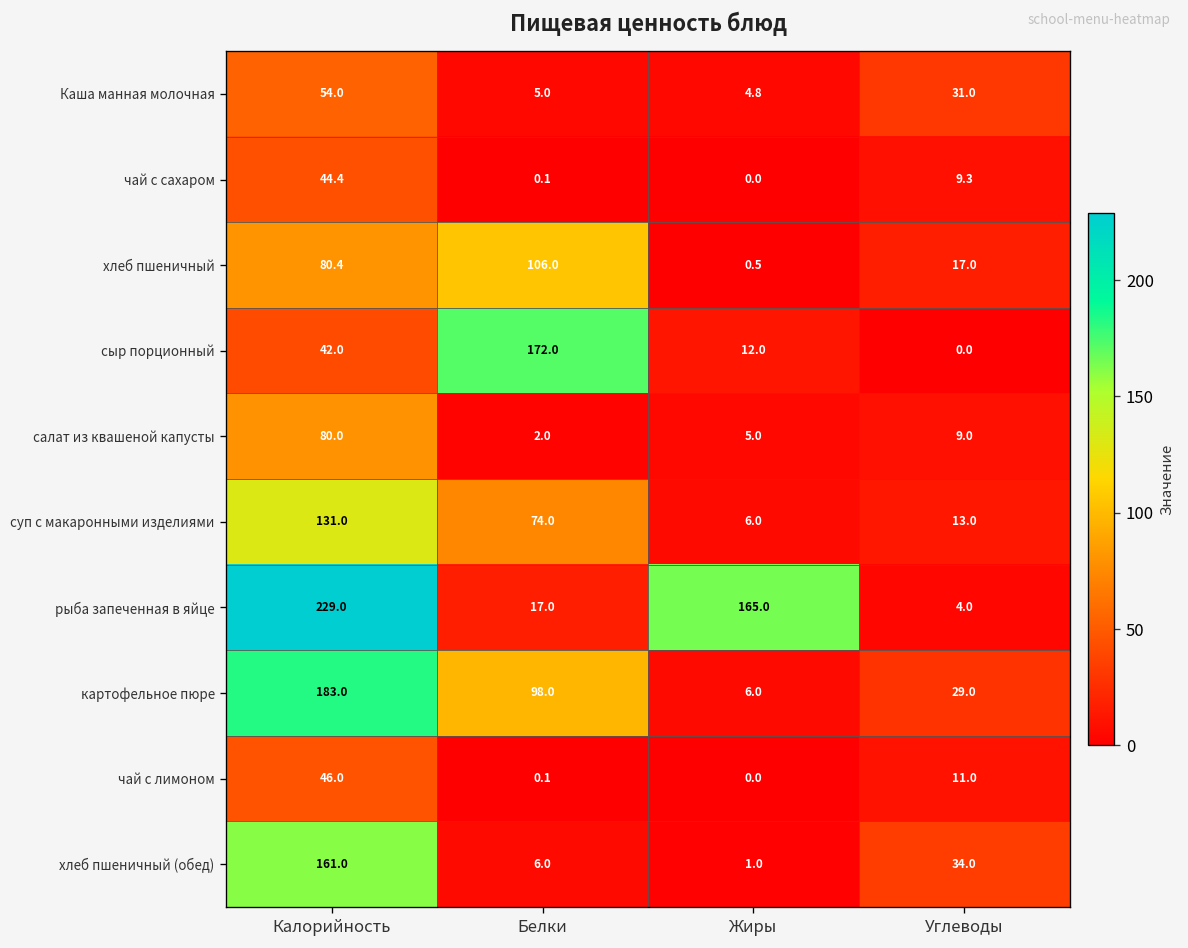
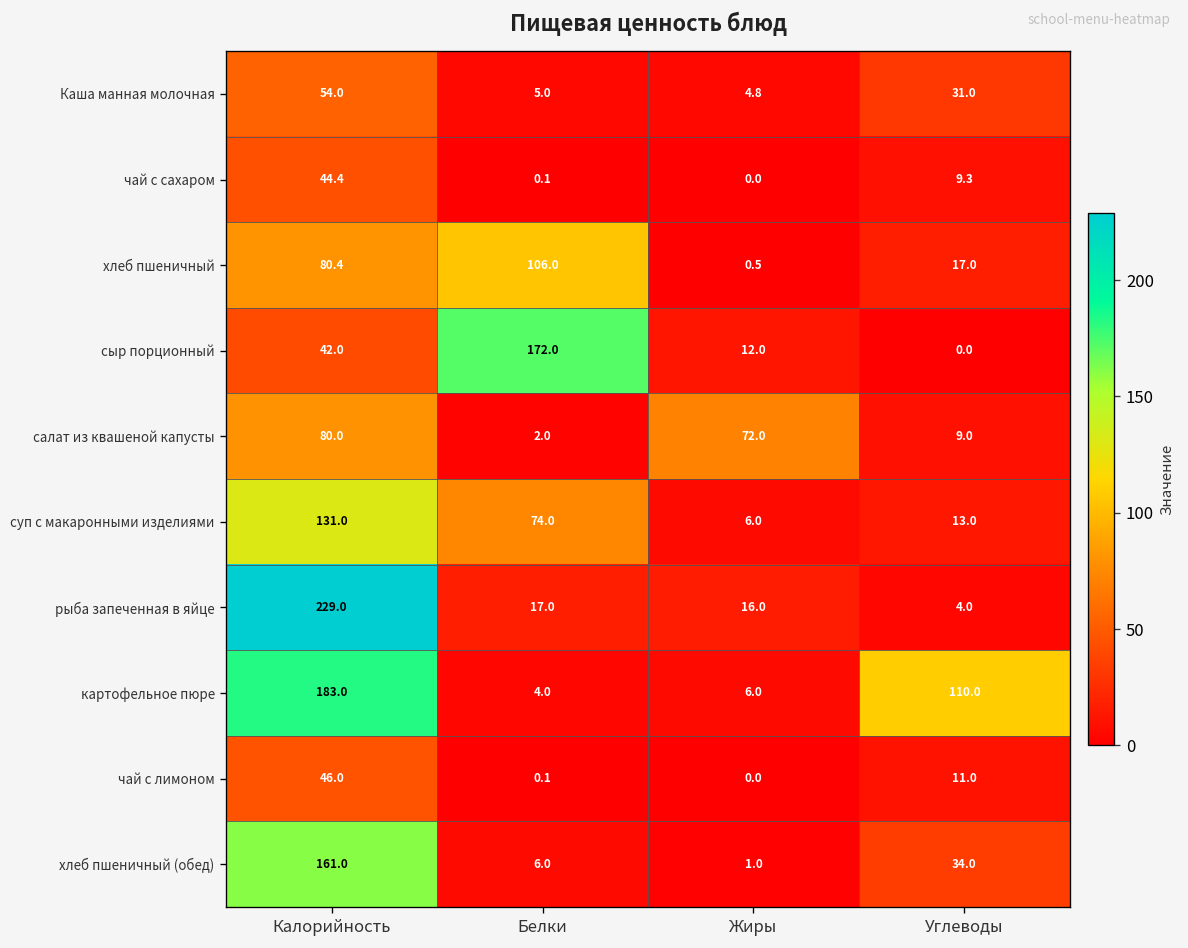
  {
    "Каша манная молочная": {
      "Калорийность": 54.0,
      "Белки": 5.0,
      "Жиры": 4.8,
      "Углеводы": 31.0
    },
    "чай с сахаром": {
      "Калорийность": 44.4,
      "Белки": 0.1,
      "Жиры": 0.0,
      "Углеводы": 9.3
    },
    "хлеб пшеничный": {
      "Калорийность": 80.4,
      "Белки": 106.0,
      "Жиры": 0.5,
      "Углеводы": 17.0
    },
    "сыр порционный": {
      "Калорийность": 42.0,
      "Белки": 172.0,
      "Жиры": 12.0,
      "Углеводы": 0.0
    },
    "салат из квашеной капусты": {
      "Калорийность": 80.0,
      "Белки": 2.0,
-     "Жиры": 5.0,
+     "Жиры": 72.0,
      "Углеводы": 9.0
    },
    "суп с макаронными изделиями": {
      "Калорийность": 131.0,
      "Белки": 74.0,
      "Жиры": 6.0,
      "Углеводы": 13.0
    },
    "рыба запеченная в яйце": {
      "Калорийность": 229.0,
      "Белки": 17.0,
-     "Жиры": 165.0,
+     "Жиры": 16.0,
      "Углеводы": 4.0
    },
    "картофельное пюре": {
      "Калорийность": 183.0,
-     "Белки": 98.0,
+     "Белки": 4.0,
      "Жиры": 6.0,
-     "Углеводы": 29.0
+     "Углеводы": 110.0
    },
    "чай с лимоном": {
      "Калорийность": 46.0,
      "Белки": 0.1,
      "Жиры": 0.0,
      "Углеводы": 11.0
    },
    "хлеб пшеничный (обед)": {
      "Калорийность": 161.0,
      "Белки": 6.0,
      "Жиры": 1.0,
      "Углеводы": 34.0
    }
  }
